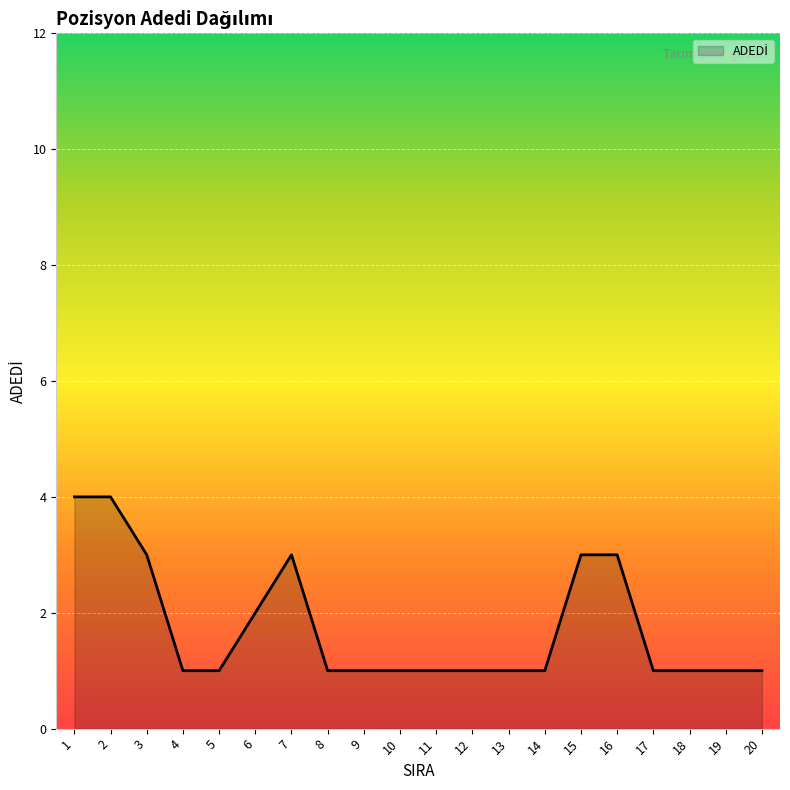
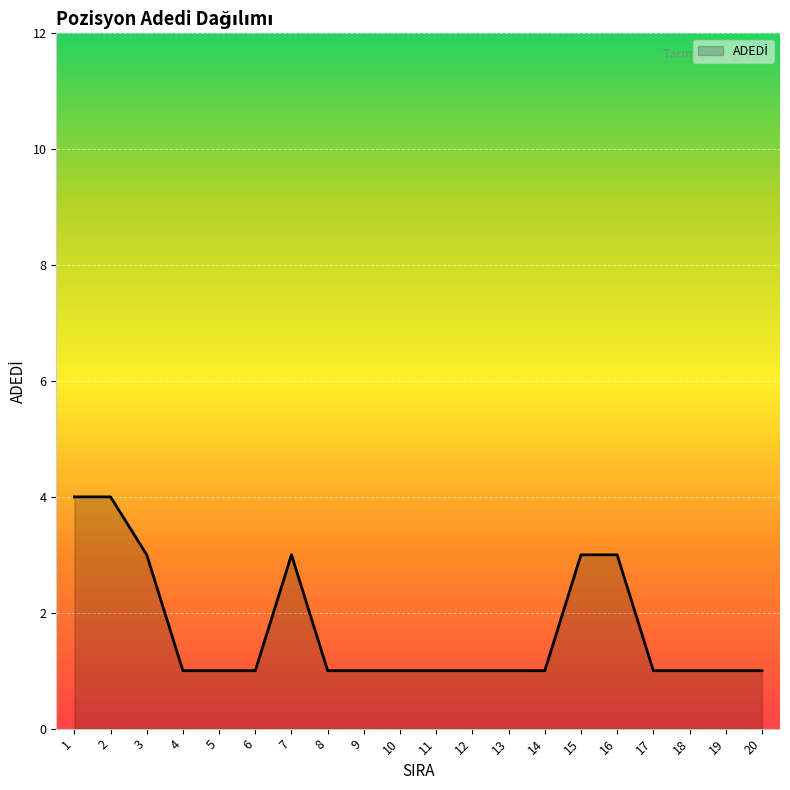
  {
    "1": 4,
    "2": 4,
    "3": 3,
    "4": 1,
    "5": 1,
-   "6": 2,
+   "6": 1,
    "7": 3,
    "8": 1,
    "9": 1,
    "10": 1,
    "11": 1,
    "12": 1,
    "13": 1,
    "14": 1,
    "15": 3,
    "16": 3,
    "17": 1,
    "18": 1,
    "19": 1,
    "20": 1
  }
